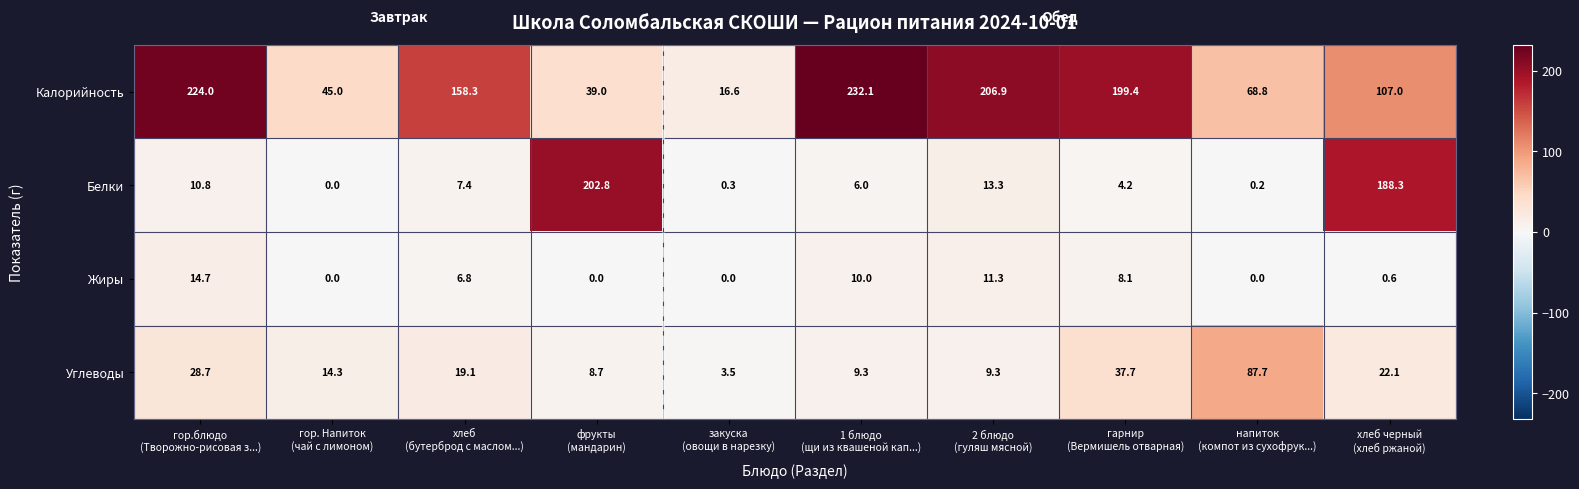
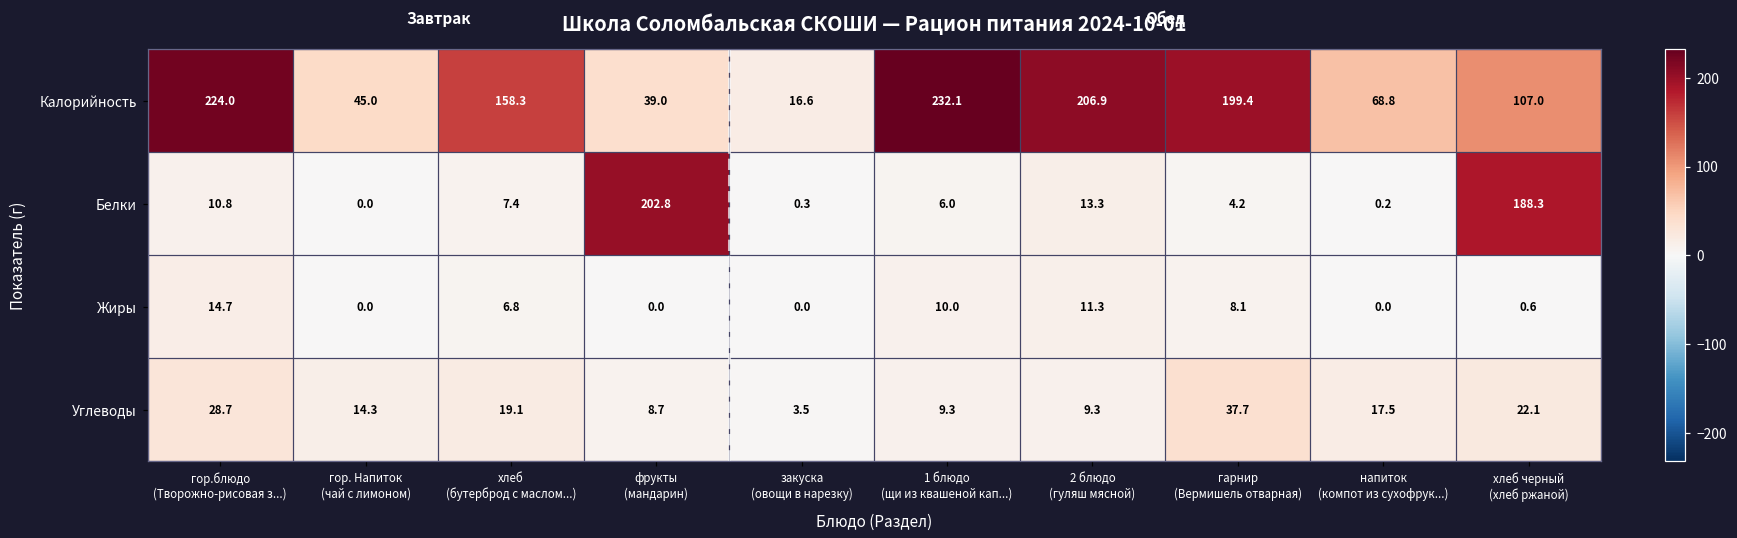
  {
    "Калорийность": {
      "гор.блюдо (Творожно-рисовая з...)": 224.0,
      "гор. Напиток (чай с лимоном)": 45.0,
      "хлеб (бутерброд с маслом...)": 158.3,
      "фрукты (мандарин)": 39.0,
      "закуска (овощи в нарезку)": 16.6,
      "1 блюдо (щи из квашеной кап...)": 232.1,
      "2 блюдо (гуляш мясной)": 206.9,
      "гарнир (Вермишель отварная)": 199.4,
      "напиток (компот из сухофрук...)": 68.8,
      "хлеб черный (хлеб ржаной)": 107.0
    },
    "Белки": {
      "гор.блюдо (Творожно-рисовая з...)": 10.8,
      "гор. Напиток (чай с лимоном)": 0.0,
      "хлеб (бутерброд с маслом...)": 7.4,
      "фрукты (мандарин)": 202.8,
      "закуска (овощи в нарезку)": 0.3,
      "1 блюдо (щи из квашеной кап...)": 6.0,
      "2 блюдо (гуляш мясной)": 13.3,
      "гарнир (Вермишель отварная)": 4.2,
      "напиток (компот из сухофрук...)": 0.2,
      "хлеб черный (хлеб ржаной)": 188.3
    },
    "Жиры": {
      "гор.блюдо (Творожно-рисовая з...)": 14.7,
      "гор. Напиток (чай с лимоном)": 0.0,
      "хлеб (бутерброд с маслом...)": 6.8,
      "фрукты (мандарин)": 0.0,
      "закуска (овощи в нарезку)": 0.0,
      "1 блюдо (щи из квашеной кап...)": 10.0,
      "2 блюдо (гуляш мясной)": 11.3,
      "гарнир (Вермишель отварная)": 8.1,
      "напиток (компот из сухофрук...)": 0.0,
      "хлеб черный (хлеб ржаной)": 0.6
    },
    "Углеводы": {
      "гор.блюдо (Творожно-рисовая з...)": 28.7,
      "гор. Напиток (чай с лимоном)": 14.3,
      "хлеб (бутерброд с маслом...)": 19.1,
      "фрукты (мандарин)": 8.7,
      "закуска (овощи в нарезку)": 3.5,
      "1 блюдо (щи из квашеной кап...)": 9.3,
      "2 блюдо (гуляш мясной)": 9.3,
      "гарнир (Вермишель отварная)": 37.7,
-     "напиток (компот из сухофрук...)": 87.7,
+     "напиток (компот из сухофрук...)": 17.5,
      "хлеб черный (хлеб ржаной)": 22.1
    }
  }
